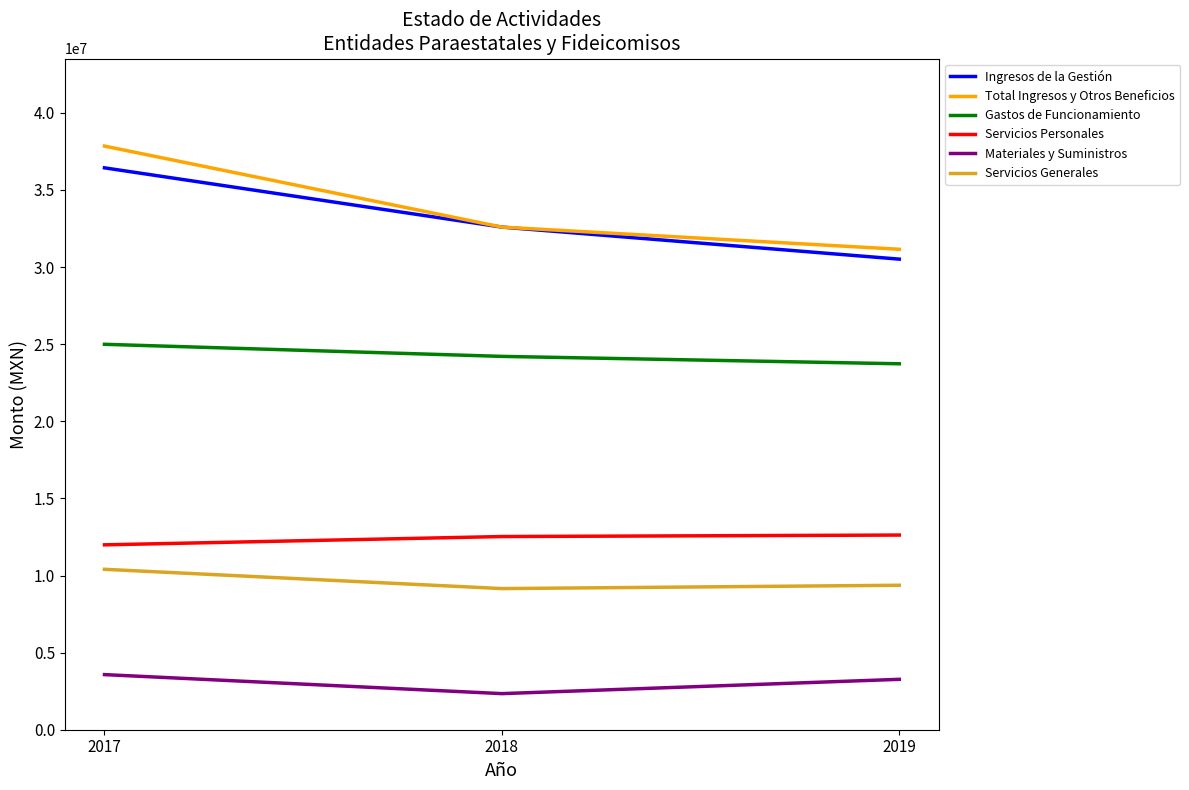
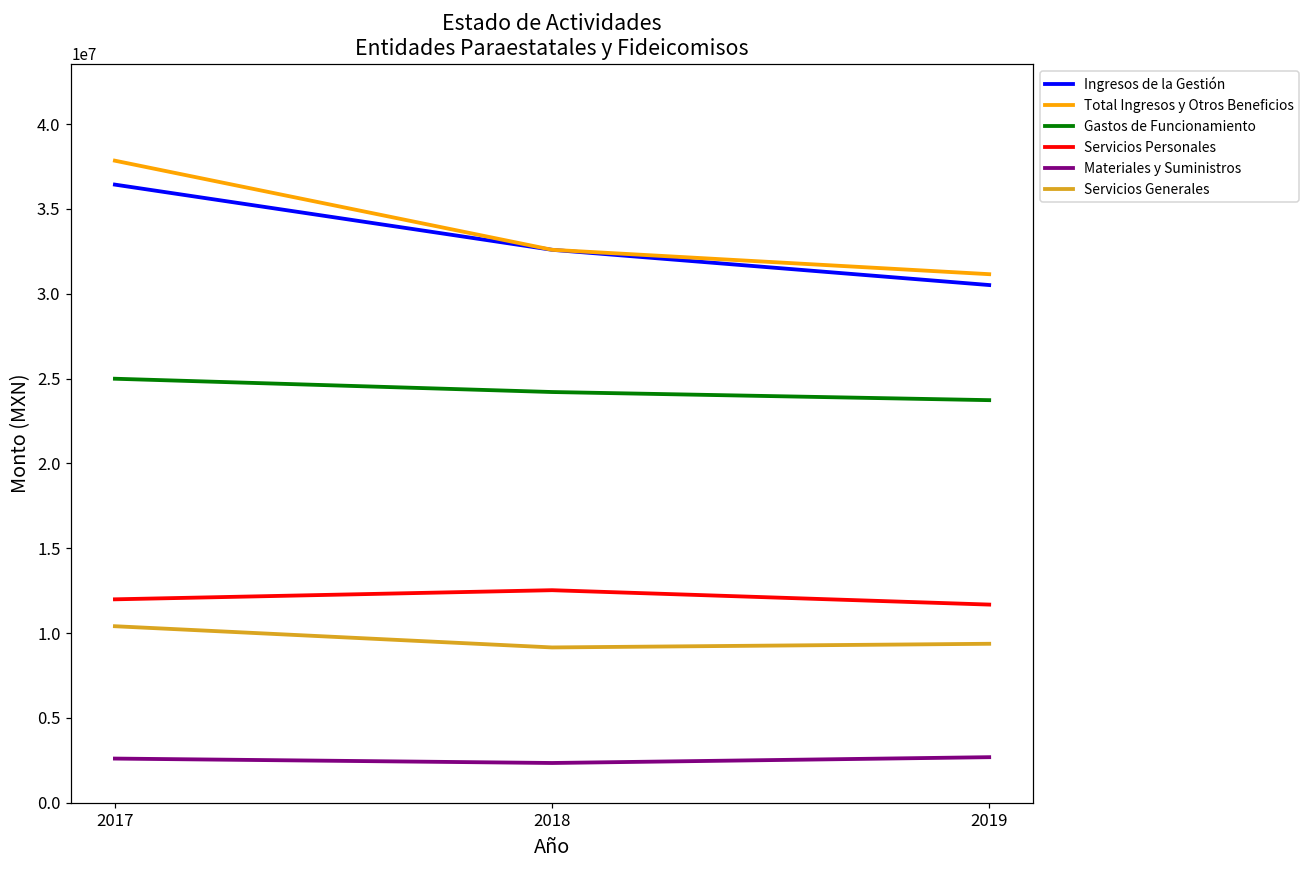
  {
    "Ingresos de la Gestión": {
      "2017": 36400000,
      "2019": 30500000
    },
    "Gastos de Funcionamiento": {
      "2017": 25000000,
      "2018": 24200000,
      "2019": 23700000
    },
    "Servicios Personales": {
      "2017": 12000000,
      "2018": 12500000,
-     "2019": 12600000
+     "2019": 11700000
    },
    "Materiales y Suministros": {
-     "2017": 3600000,
+     "2017": 2600000,
      "2018": 2300000,
-     "2019": 3300000
+     "2019": 2700000
    }
  }
